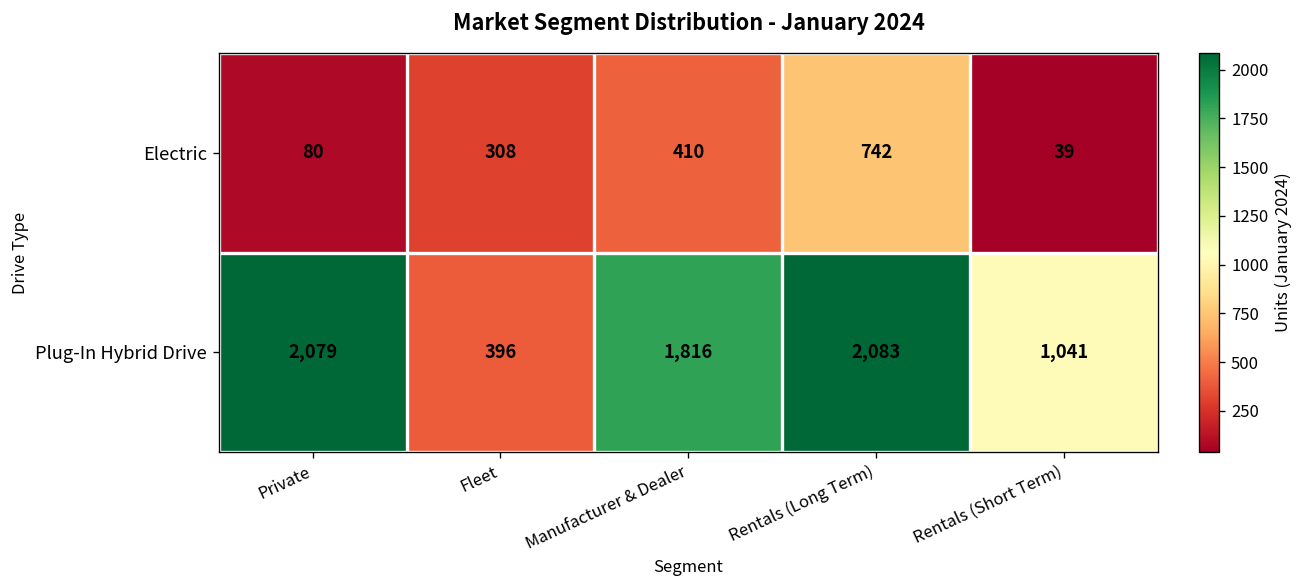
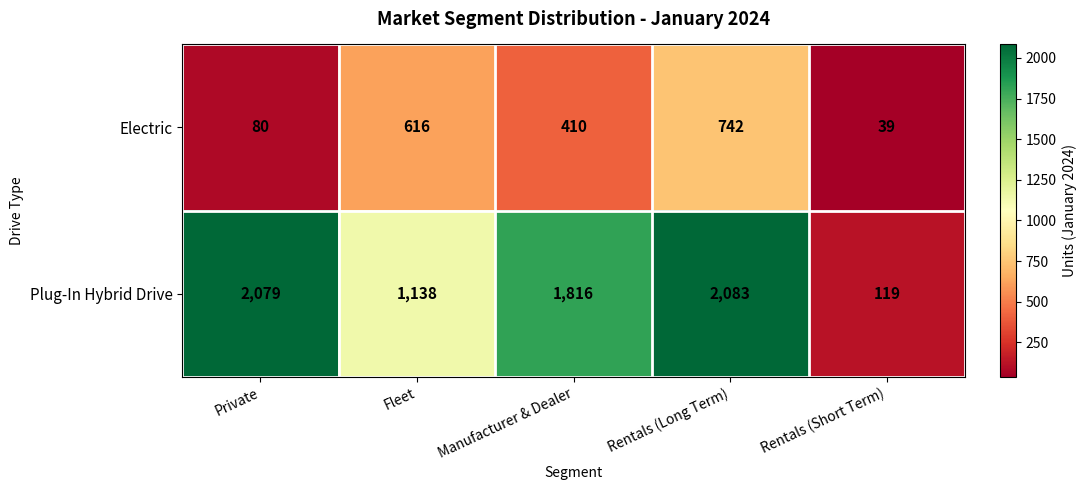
  {
    "Electric": {
      "Private": "80",
-     "Fleet": "308",
+     "Fleet": "616",
      "Manufacturer & Dealer": "410",
      "Rentals (Long Term)": "742",
      "Rentals (Short Term)": "39"
    },
    "Plug-In Hybrid Drive": {
      "Private": "2,079",
-     "Fleet": "396",
+     "Fleet": "1,138",
      "Manufacturer & Dealer": "1,816",
      "Rentals (Long Term)": "2,083",
-     "Rentals (Short Term)": "1,041"
+     "Rentals (Short Term)": "119"
    }
  }
